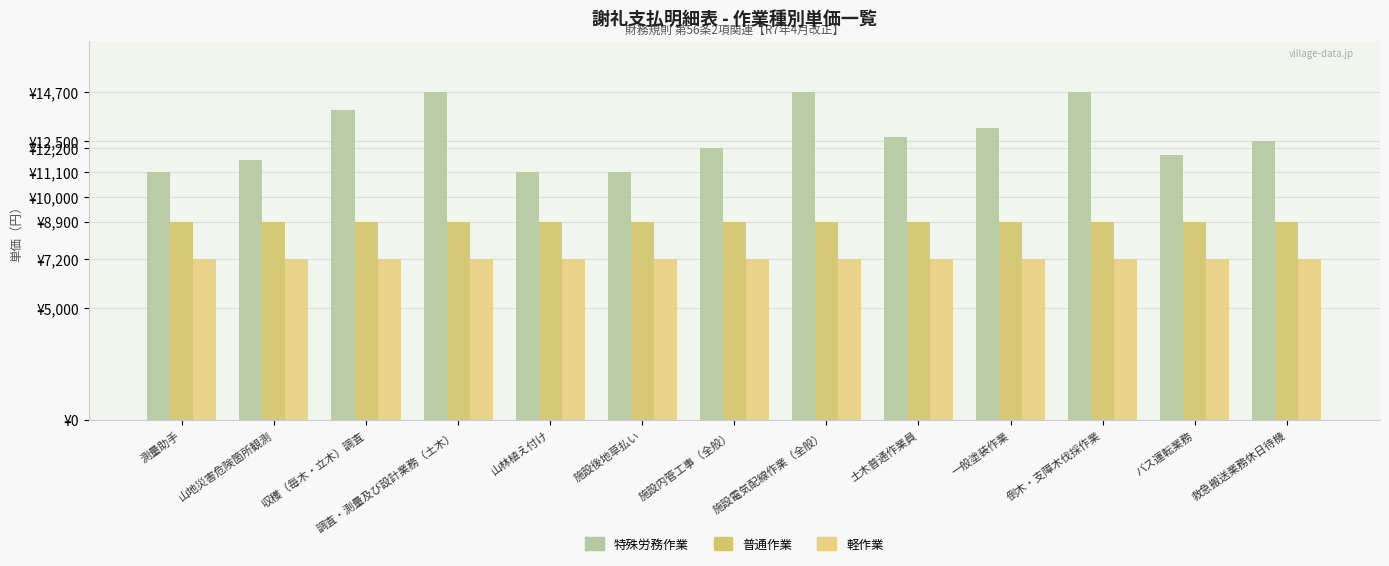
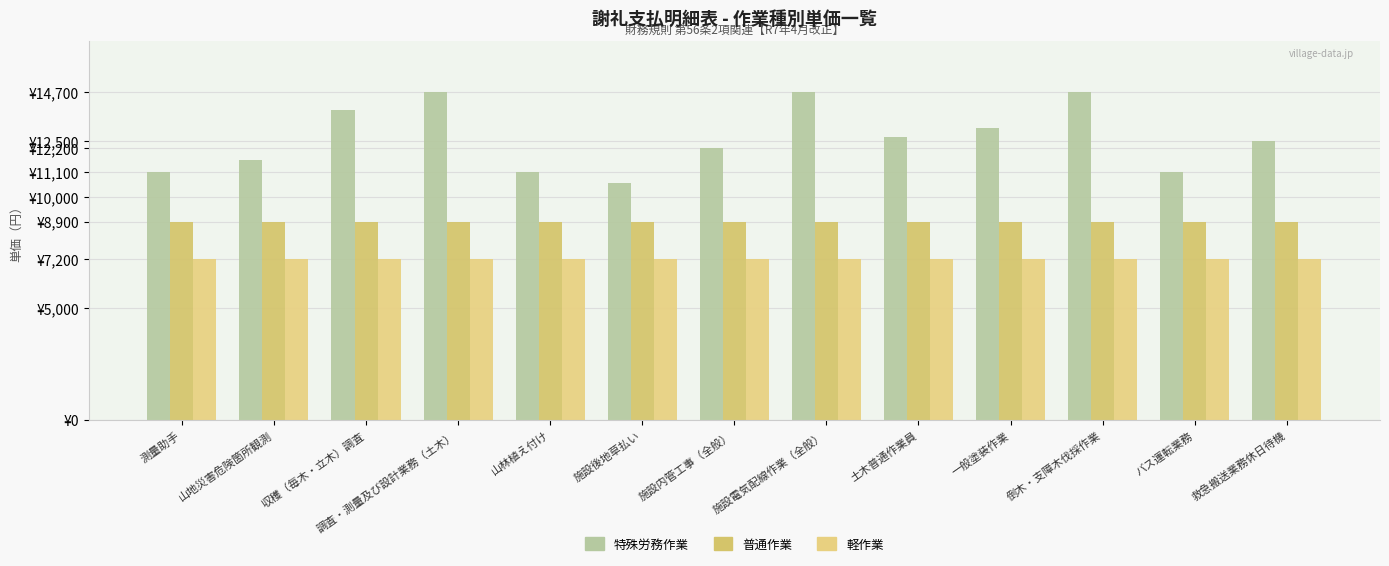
  {
    "特殊労務作業": {
      "測量助手": "¥11,100",
      "山地災害危険箇所観測": "¥11,700",
      "収穫（毎木・立木）調査": "¥13,900",
      "調査・測量及び設計業務（土木）": "¥14,700",
      "山林植え付け": "¥11,100",
-     "施設後地草払い": "¥11,100",
+     "施設後地草払い": "¥10,600",
      "施設内管工事（全般）": "¥12,200",
      "施設電気配線作業（全般）": "¥14,700",
      "土木普通作業員": "¥12,700",
      "一般塗装作業": "¥13,100",
      "倒木・支障木伐採作業": "¥14,700",
-     "バス運転業務": "¥11,900",
+     "バス運転業務": "¥11,100",
      "救急搬送業務休日待機": "¥12,500"
    }
  }
